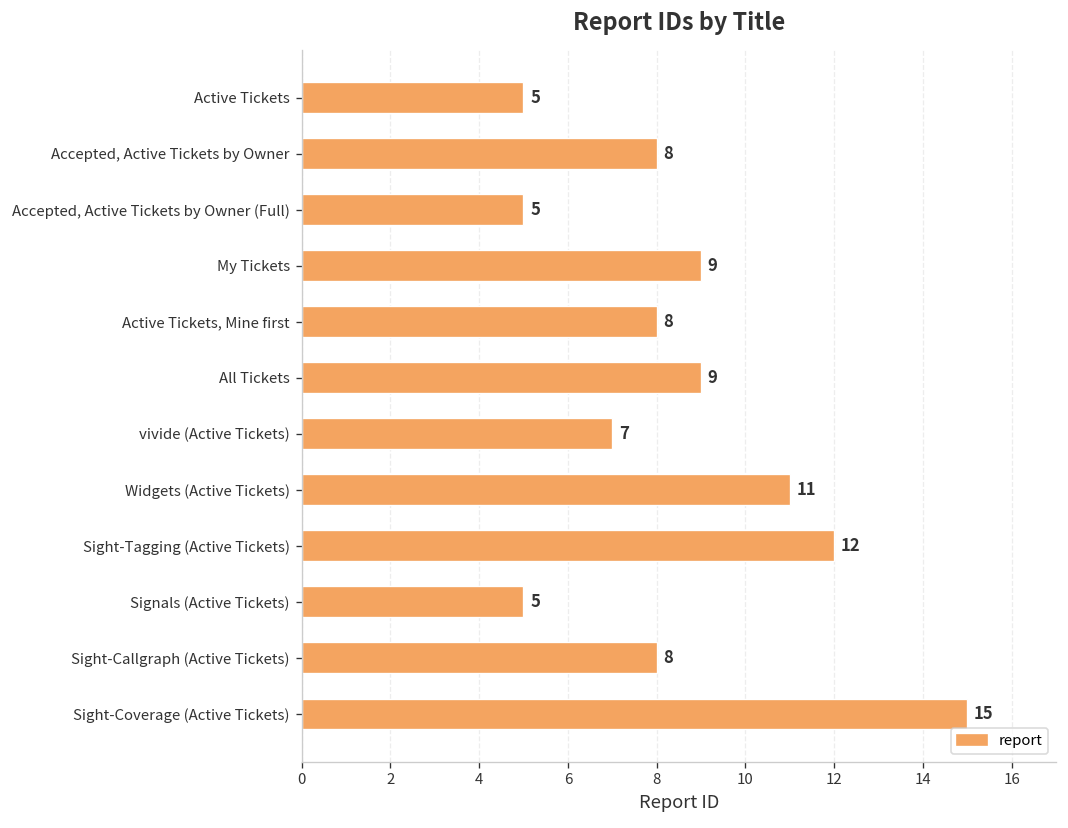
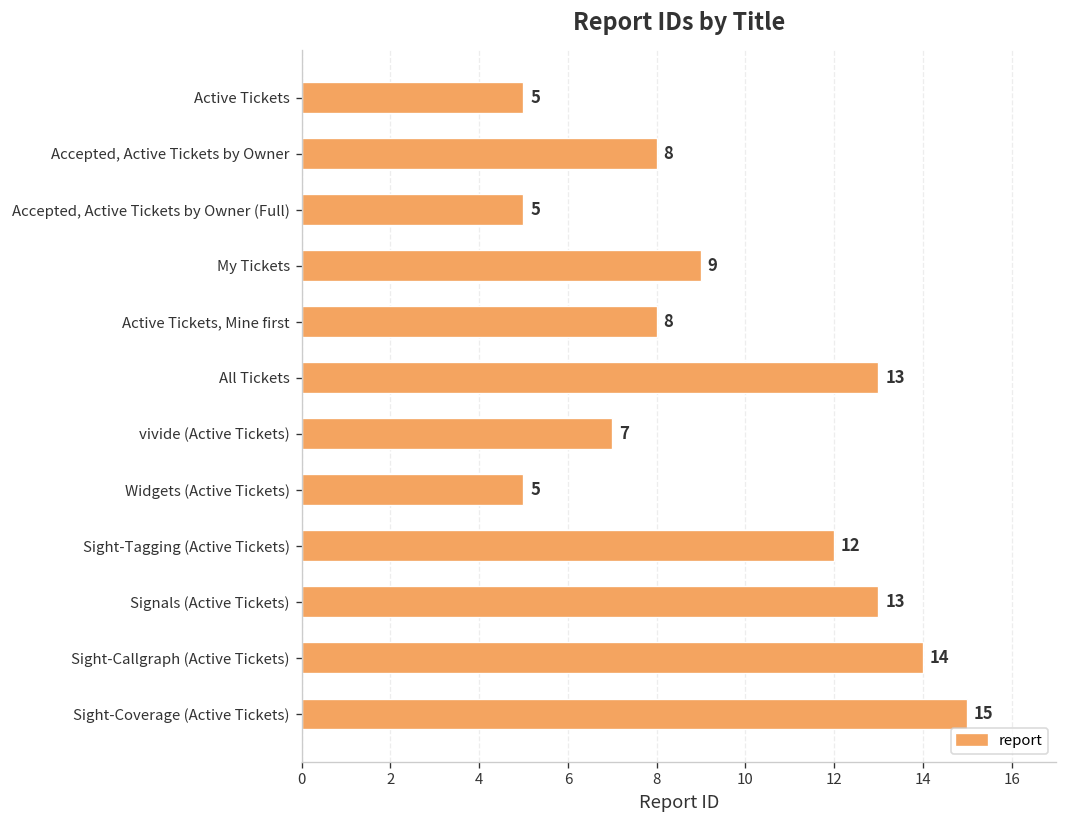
  {
    "Active Tickets": 5,
    "Accepted, Active Tickets by Owner": 8,
    "Accepted, Active Tickets by Owner (Full)": 5,
    "My Tickets": 9,
    "Active Tickets, Mine first": 8,
-   "All Tickets": 9,
+   "All Tickets": 13,
    "vivide (Active Tickets)": 7,
-   "Widgets (Active Tickets)": 11,
+   "Widgets (Active Tickets)": 5,
    "Sight-Tagging (Active Tickets)": 12,
-   "Signals (Active Tickets)": 5,
-   "Sight-Callgraph (Active Tickets)": 8,
+   "Signals (Active Tickets)": 13,
+   "Sight-Callgraph (Active Tickets)": 14,
    "Sight-Coverage (Active Tickets)": 15
  }
